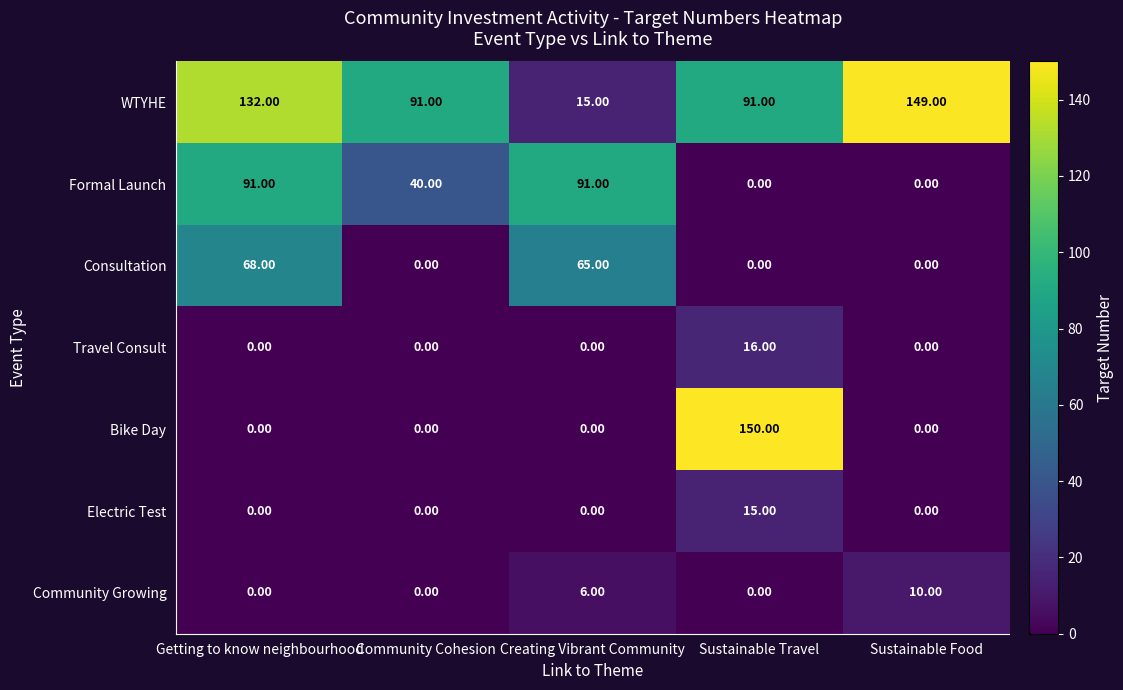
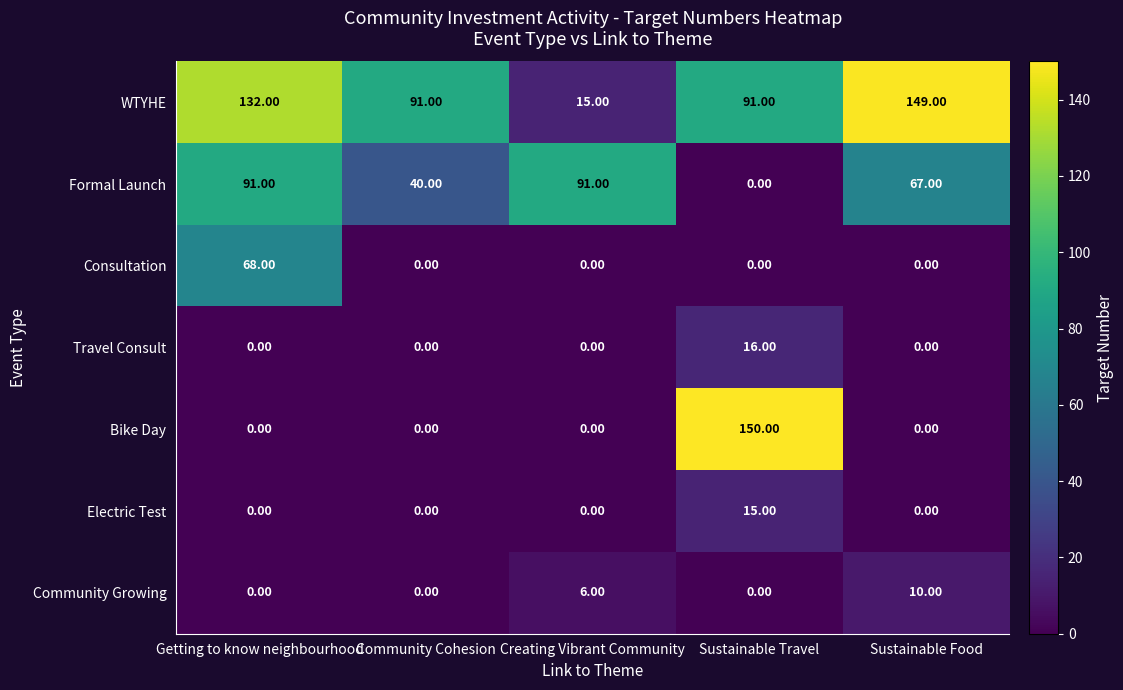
  {
    "WTYHE": {
      "Getting to know neighbourhood": 132.00,
      "Community Cohesion": 91.00,
      "Creating Vibrant Community": 15.00,
      "Sustainable Travel": 91.00,
      "Sustainable Food": 149.00
    },
    "Formal Launch": {
      "Getting to know neighbourhood": 91.00,
      "Community Cohesion": 40.00,
      "Creating Vibrant Community": 91.00,
      "Sustainable Travel": 0.00,
-     "Sustainable Food": 0.00
+     "Sustainable Food": 67.00
    },
    "Consultation": {
      "Getting to know neighbourhood": 68.00,
      "Community Cohesion": 0.00,
-     "Creating Vibrant Community": 65.00,
+     "Creating Vibrant Community": 0.00,
      "Sustainable Travel": 0.00,
      "Sustainable Food": 0.00
    },
    "Travel Consult": {
      "Getting to know neighbourhood": 0.00,
      "Community Cohesion": 0.00,
      "Creating Vibrant Community": 0.00,
      "Sustainable Travel": 16.00,
      "Sustainable Food": 0.00
    },
    "Bike Day": {
      "Getting to know neighbourhood": 0.00,
      "Community Cohesion": 0.00,
      "Creating Vibrant Community": 0.00,
      "Sustainable Travel": 150.00,
      "Sustainable Food": 0.00
    },
    "Electric Test": {
      "Getting to know neighbourhood": 0.00,
      "Community Cohesion": 0.00,
      "Creating Vibrant Community": 0.00,
      "Sustainable Travel": 15.00,
      "Sustainable Food": 0.00
    },
    "Community Growing": {
      "Getting to know neighbourhood": 0.00,
      "Community Cohesion": 0.00,
      "Creating Vibrant Community": 6.00,
      "Sustainable Travel": 0.00,
      "Sustainable Food": 10.00
    }
  }
